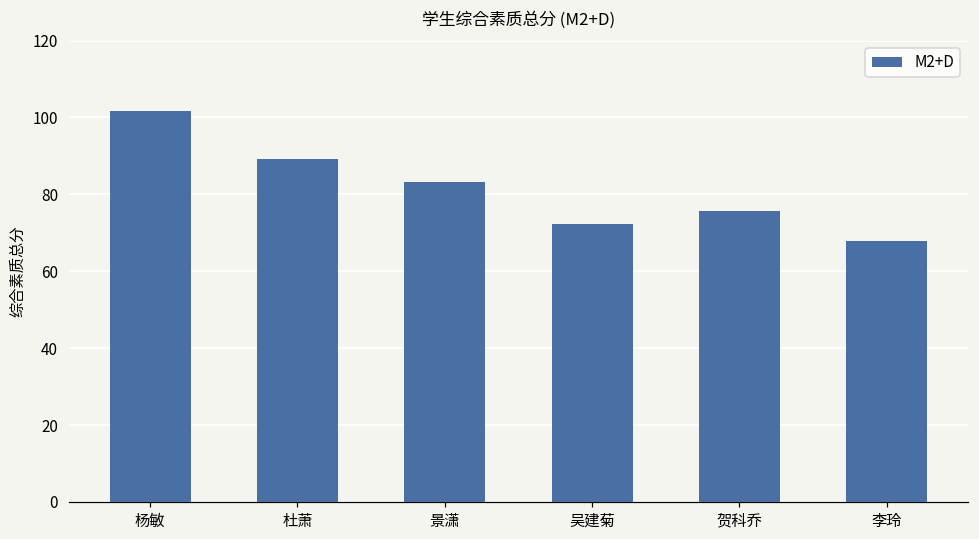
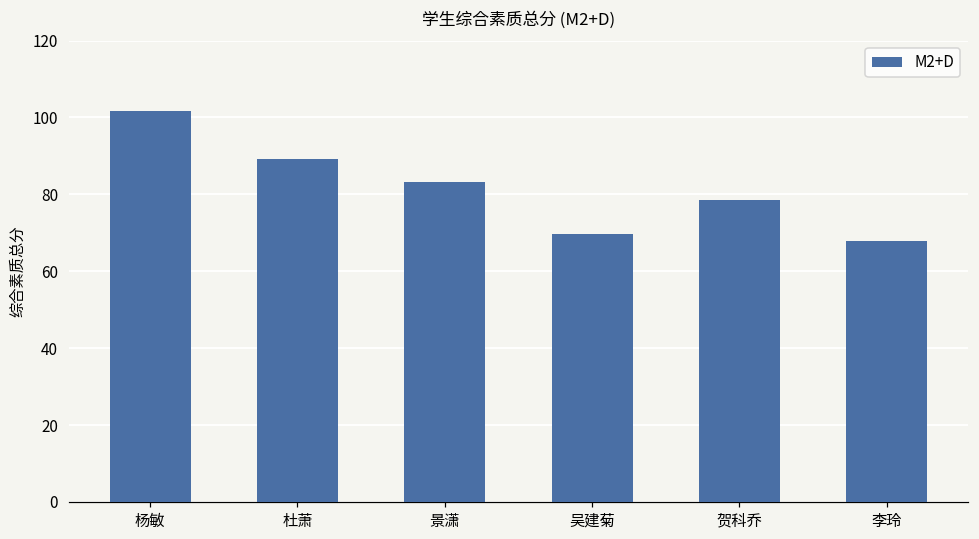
  {
    "杨敏": 102,
    "杜萧": 89,
    "景潇": 83,
-   "吴建菊": 72,
-   "贺科乔": 76,
+   "吴建菊": 70,
+   "贺科乔": 78,
    "李玲": 68
  }
